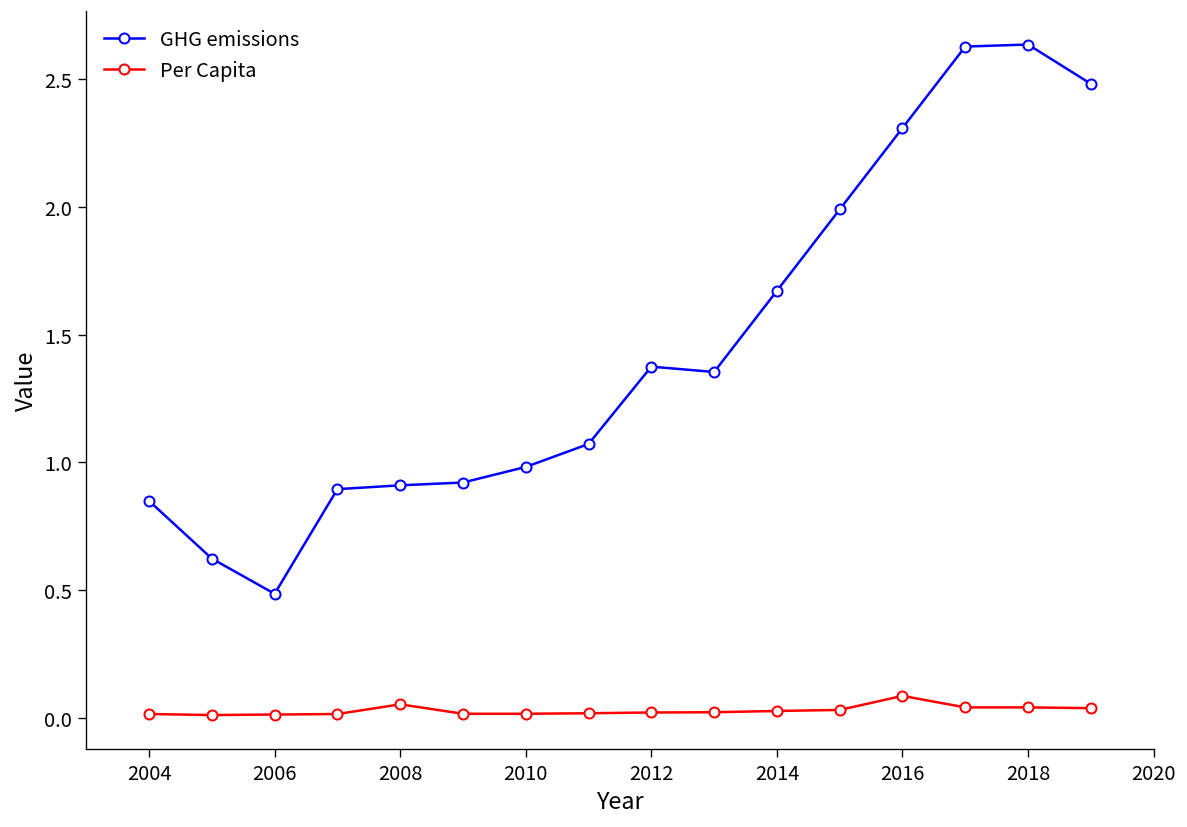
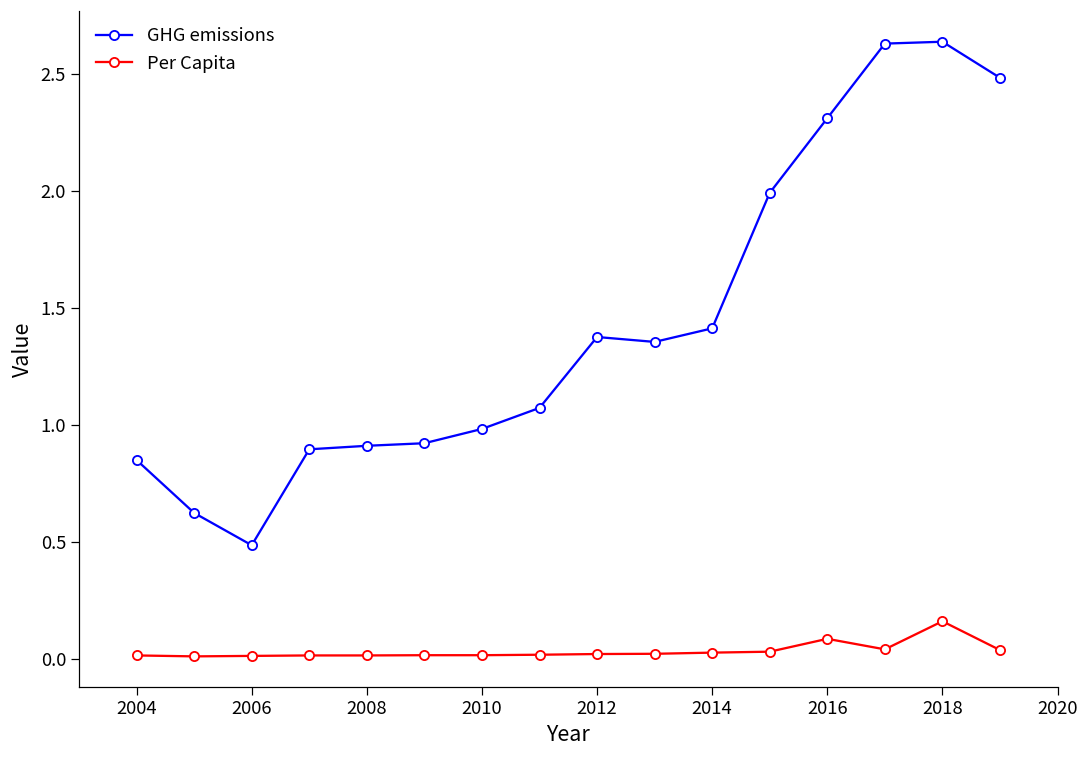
  {
    "GHG emissions": {
      "2004": 0.85,
      "2006": 0.49,
      "2008": 0.91,
      "2010": 0.98,
      "2012": 1.38,
-     "2014": 1.67,
+     "2014": 1.41,
      "2016": 2.31,
      "2018": 2.64
    },
    "Per Capita": {
      "2004": 0.01,
      "2006": 0.01,
-     "2008": 0.05,
+     "2008": 0.01,
      "2010": 0.02,
      "2012": 0.02,
      "2014": 0.03,
      "2016": 0.09,
-     "2018": 0.04
+     "2018": 0.16
    }
  }
